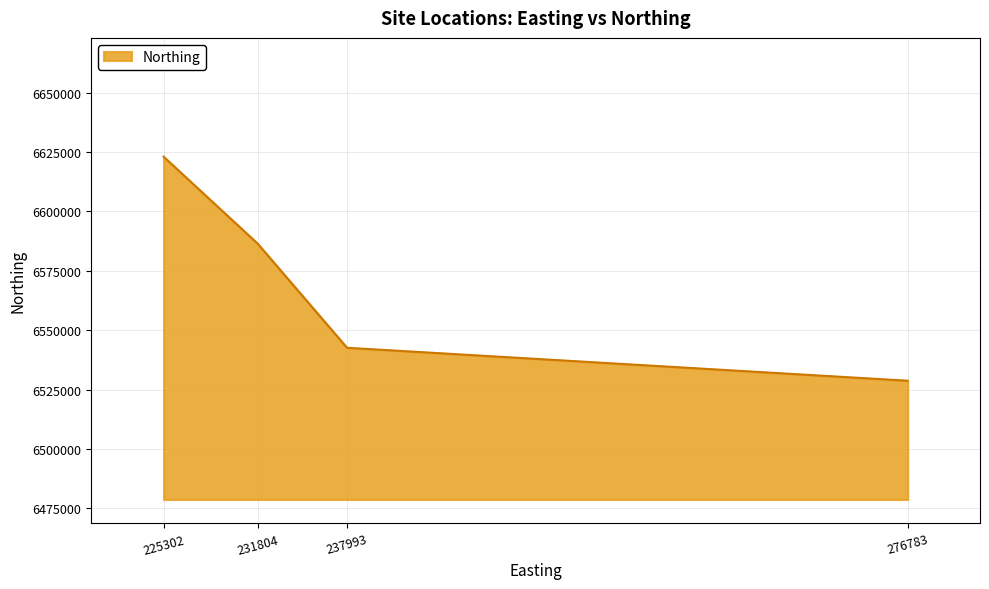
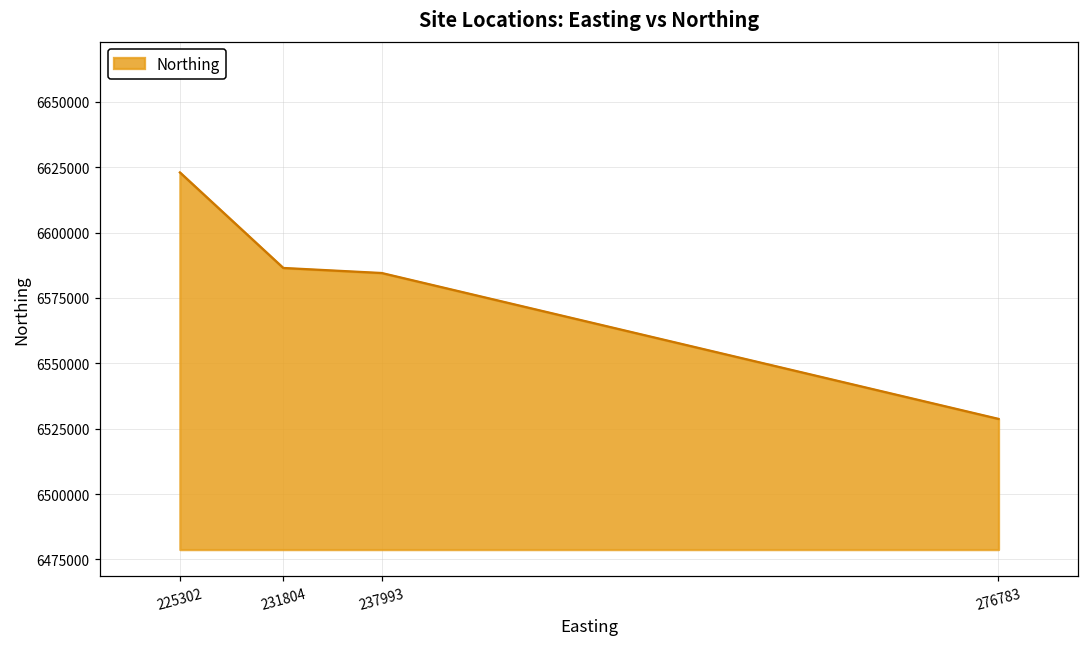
  {
    "225302": 6623000,
    "231804": 6586000,
-   "237993": 6543000,
+   "237993": 6585000,
    "276783": 6529000
  }
